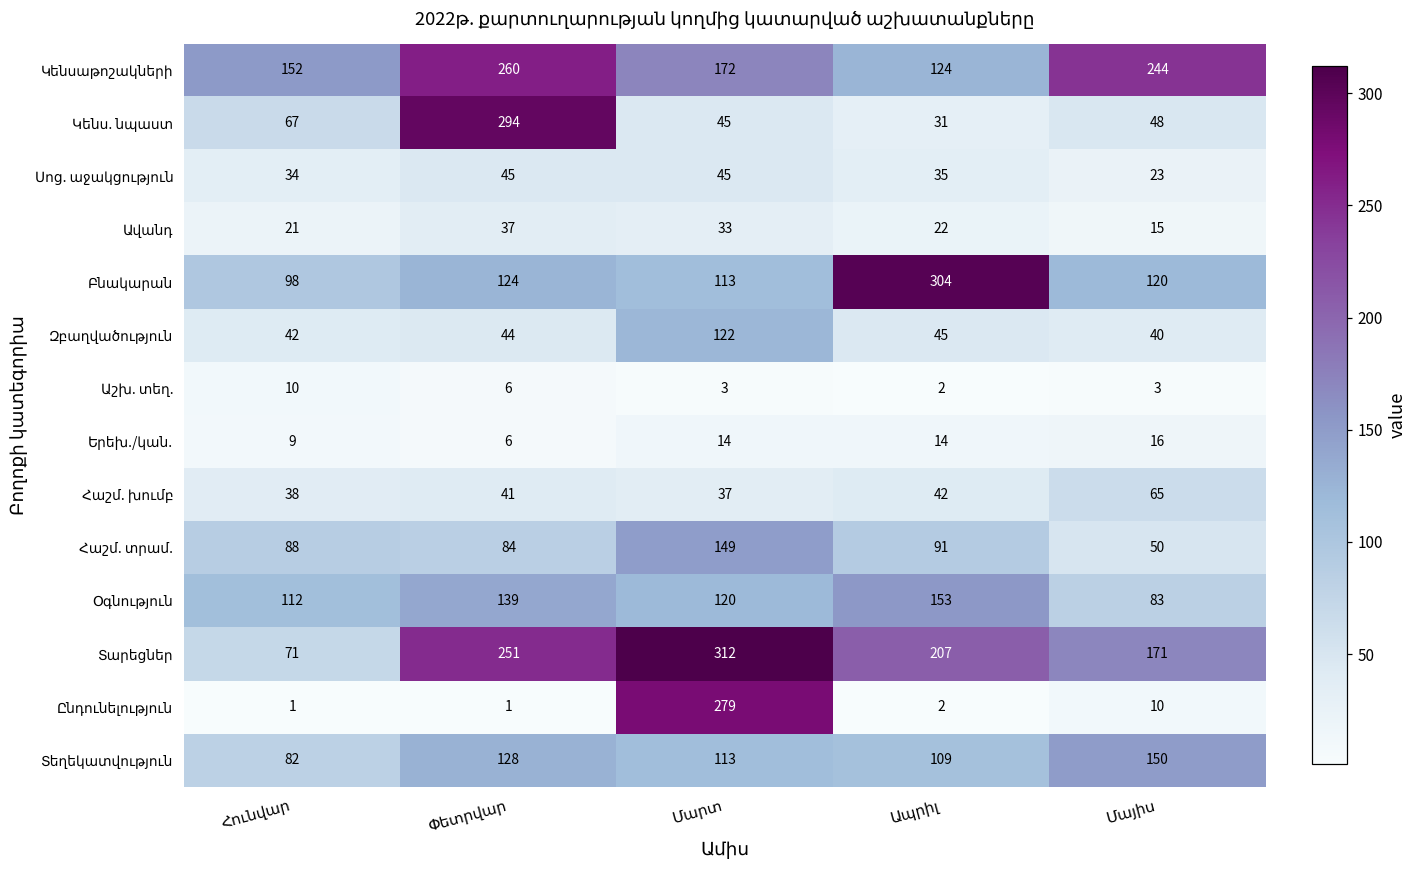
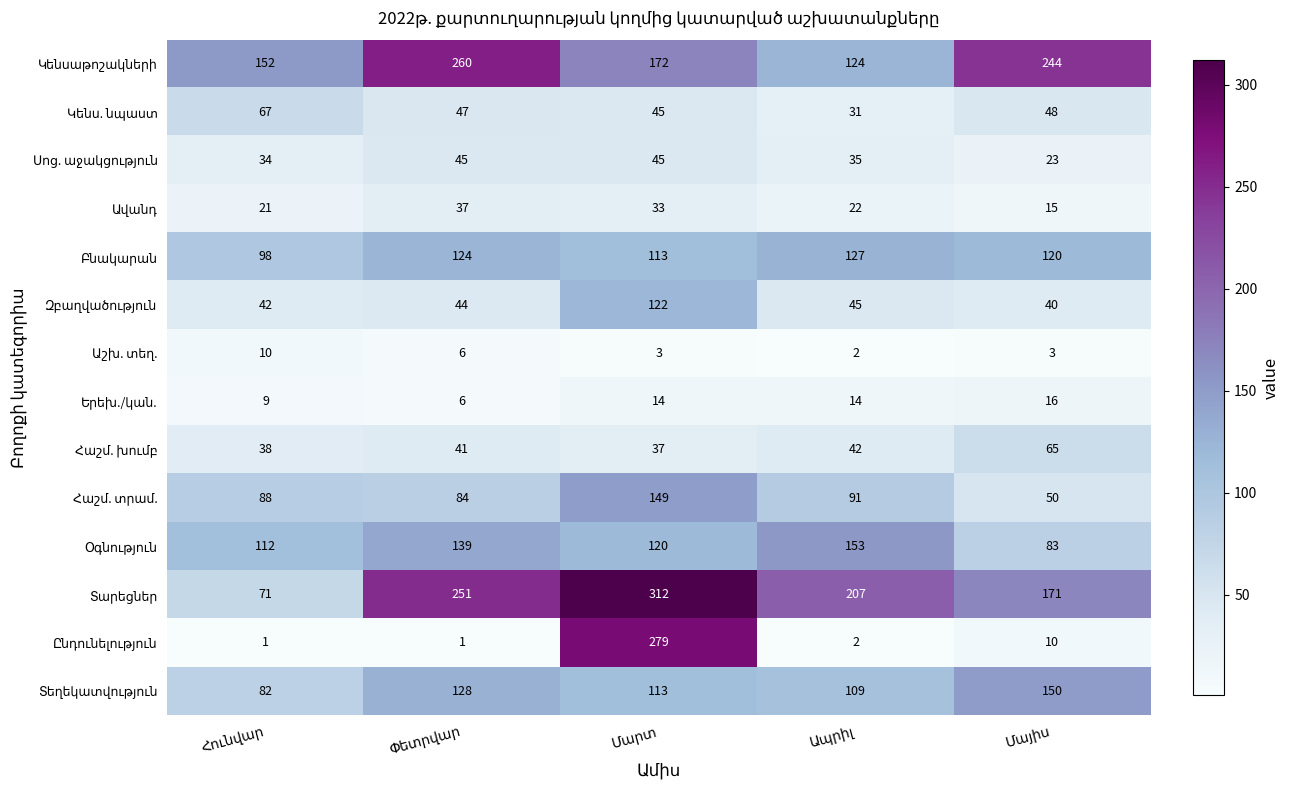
  {
    "Կենսաթոշակների": {
      "Հունվար": 152,
      "Փետրվար": 260,
      "Մարտ": 172,
      "Ապրիլ": 124,
      "Մայիս": 244
    },
    "Կենս. նպաստ": {
      "Հունվար": 67,
-     "Փետրվար": 294,
+     "Փետրվար": 47,
      "Մարտ": 45,
      "Ապրիլ": 31,
      "Մայիս": 48
    },
    "Սոց. աջակցություն": {
      "Հունվար": 34,
      "Փետրվար": 45,
      "Մարտ": 45,
      "Ապրիլ": 35,
      "Մայիս": 23
    },
    "Ավանդ": {
      "Հունվար": 21,
      "Փետրվար": 37,
      "Մարտ": 33,
      "Ապրիլ": 22,
      "Մայիս": 15
    },
    "Բնակարան": {
      "Հունվար": 98,
      "Փետրվար": 124,
      "Մարտ": 113,
-     "Ապրիլ": 304,
+     "Ապրիլ": 127,
      "Մայիս": 120
    },
    "Զբաղվածություն": {
      "Հունվար": 42,
      "Փետրվար": 44,
      "Մարտ": 122,
      "Ապրիլ": 45,
      "Մայիս": 40
    },
    "Աշխ. տեղ.": {
      "Հունվար": 10,
      "Փետրվար": 6,
      "Մարտ": 3,
      "Ապրիլ": 2,
      "Մայիս": 3
    },
    "Երեխ./կան.": {
      "Հունվար": 9,
      "Փետրվար": 6,
      "Մարտ": 14,
      "Ապրիլ": 14,
      "Մայիս": 16
    },
    "Հաշմ. խումբ": {
      "Հունվար": 38,
      "Փետրվար": 41,
      "Մարտ": 37,
      "Ապրիլ": 42,
      "Մայիս": 65
    },
    "Հաշմ. տրամ.": {
      "Հունվար": 88,
      "Փետրվար": 84,
      "Մարտ": 149,
      "Ապրիլ": 91,
      "Մայիս": 50
    },
    "Օգնություն": {
      "Հունվար": 112,
      "Փետրվար": 139,
      "Մարտ": 120,
      "Ապրիլ": 153,
      "Մայիս": 83
    },
    "Տարեցներ": {
      "Հունվար": 71,
      "Փետրվար": 251,
      "Մարտ": 312,
      "Ապրիլ": 207,
      "Մայիս": 171
    },
    "Ընդունելություն": {
      "Հունվար": 1,
      "Փետրվար": 1,
      "Մարտ": 279,
      "Ապրիլ": 2,
      "Մայիս": 10
    },
    "Տեղեկատվություն": {
      "Հունվար": 82,
      "Փետրվար": 128,
      "Մարտ": 113,
      "Ապրիլ": 109,
      "Մայիս": 150
    }
  }
